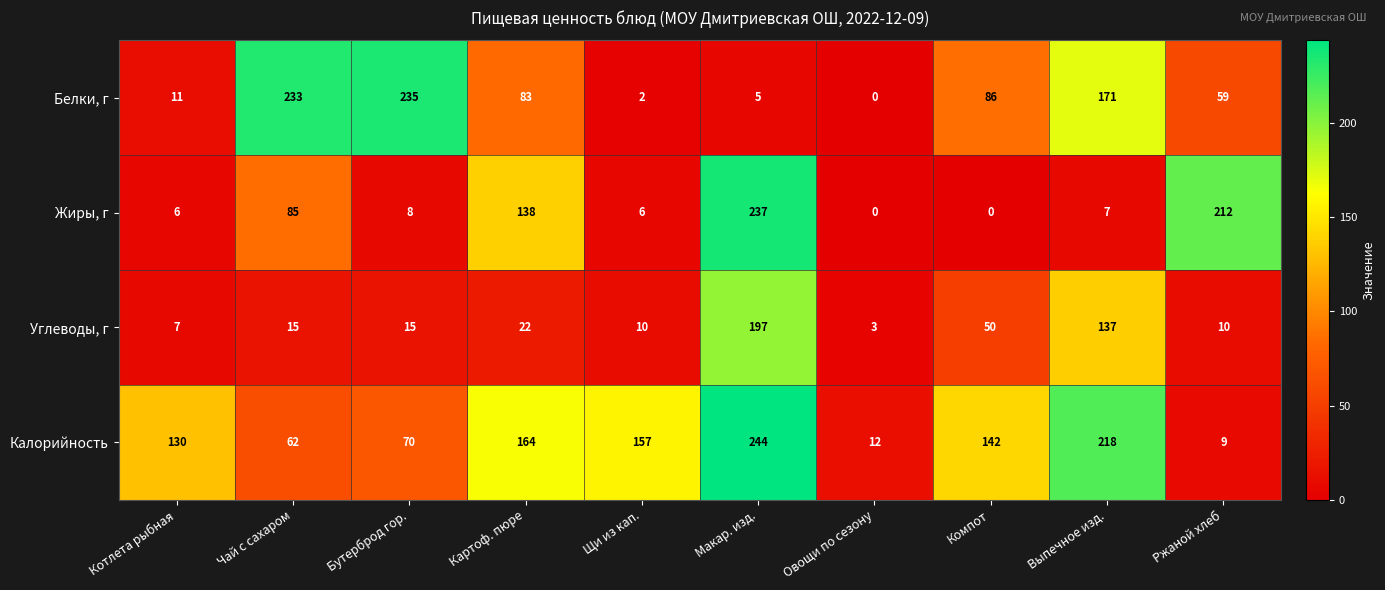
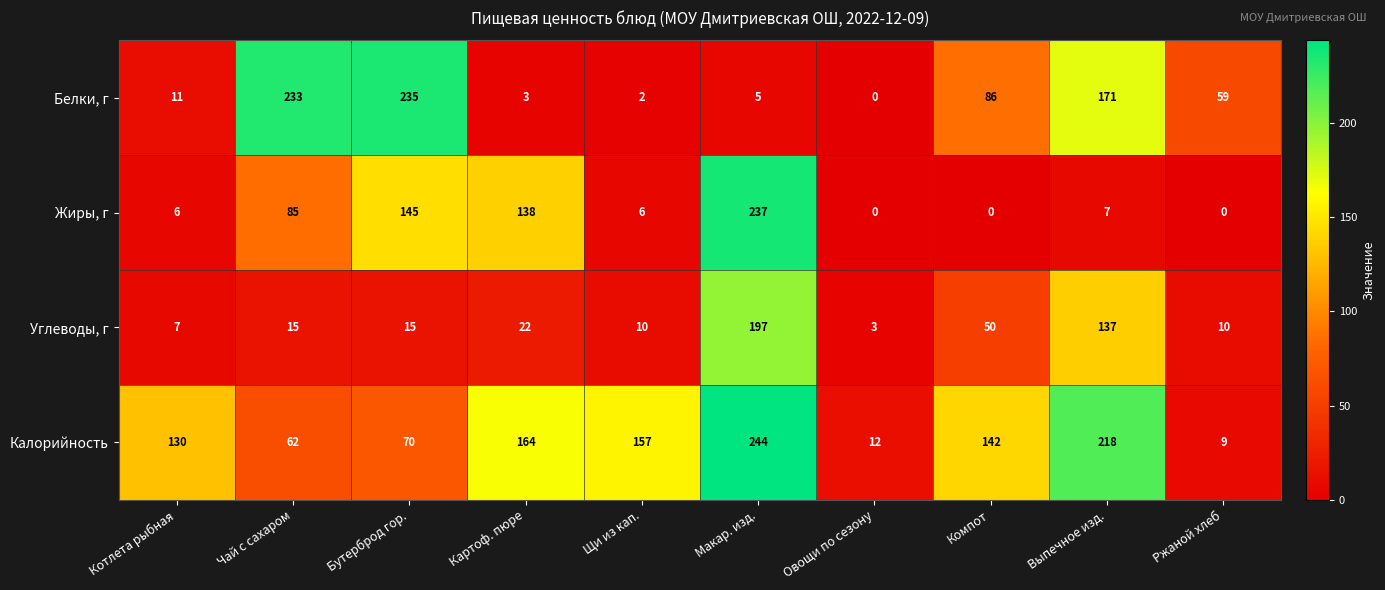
  {
    "Белки, г": {
      "Котлета рыбная": 11,
      "Чай с сахаром": 233,
      "Бутерброд гор.": 235,
-     "Картоф. пюре": 83,
+     "Картоф. пюре": 3,
      "Щи из кап.": 2,
      "Макар. изд.": 5,
      "Овощи по сезону": 0,
      "Компот": 86,
      "Выпечное изд.": 171,
      "Ржаной хлеб": 59
    },
    "Жиры, г": {
      "Котлета рыбная": 6,
      "Чай с сахаром": 85,
-     "Бутерброд гор.": 8,
+     "Бутерброд гор.": 145,
      "Картоф. пюре": 138,
      "Щи из кап.": 6,
      "Макар. изд.": 237,
      "Овощи по сезону": 0,
      "Компот": 0,
      "Выпечное изд.": 7,
-     "Ржаной хлеб": 212
+     "Ржаной хлеб": 0
    },
    "Углеводы, г": {
      "Котлета рыбная": 7,
      "Чай с сахаром": 15,
      "Бутерброд гор.": 15,
      "Картоф. пюре": 22,
      "Щи из кап.": 10,
      "Макар. изд.": 197,
      "Овощи по сезону": 3,
      "Компот": 50,
      "Выпечное изд.": 137,
      "Ржаной хлеб": 10
    },
    "Калорийность": {
      "Котлета рыбная": 130,
      "Чай с сахаром": 62,
      "Бутерброд гор.": 70,
      "Картоф. пюре": 164,
      "Щи из кап.": 157,
      "Макар. изд.": 244,
      "Овощи по сезону": 12,
      "Компот": 142,
      "Выпечное изд.": 218,
      "Ржаной хлеб": 9
    }
  }
